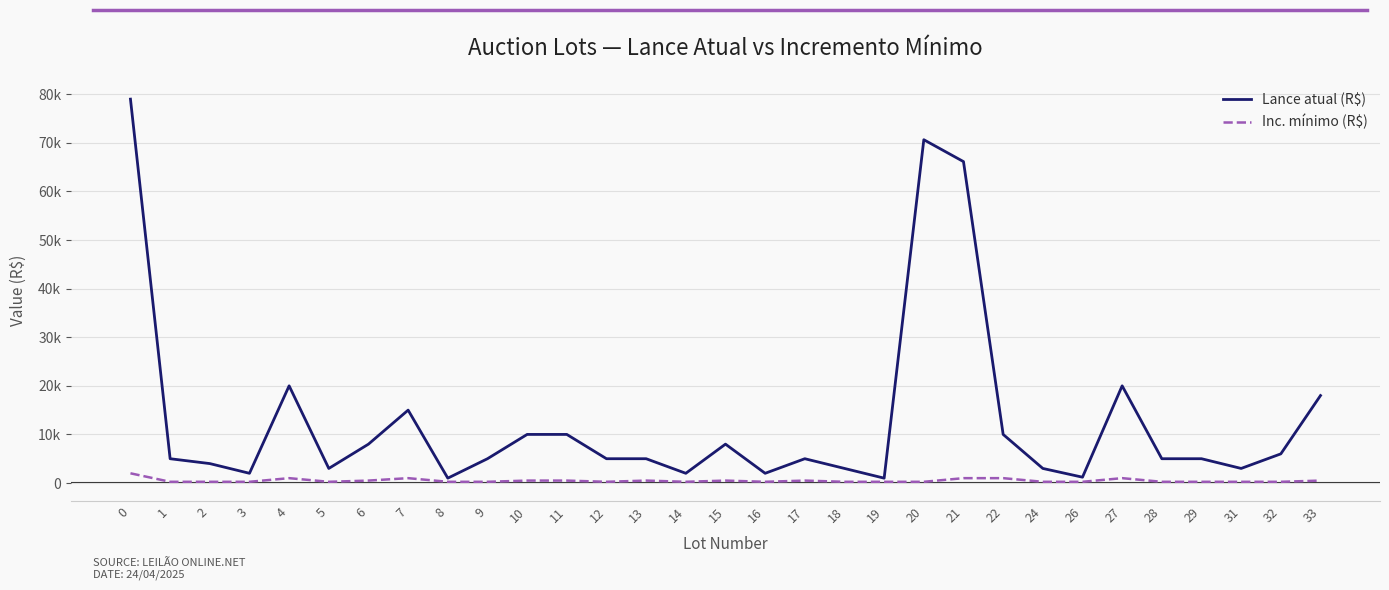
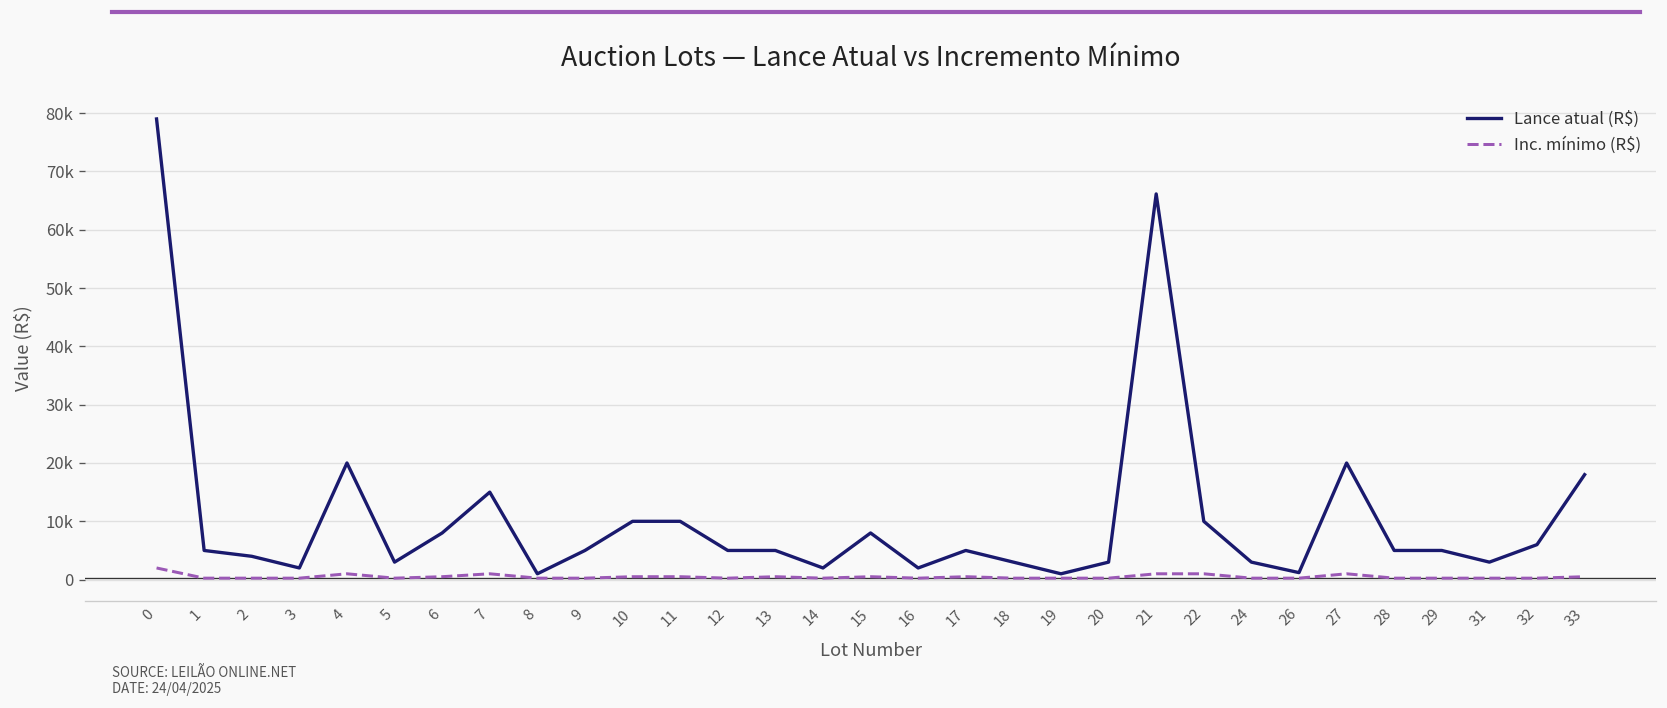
  {
    "Lance atual (R$)": {
      "0": 79000,
      "1": 5000,
      "2": 4000,
      "3": 2000,
      "4": 20000,
      "5": 3000,
      "6": 8000,
      "7": 15000,
      "8": 1000,
      "9": 5000,
      "10": 10000,
      "11": 10000,
      "12": 5000,
      "13": 5000,
      "14": 2000,
      "15": 8000,
      "16": 2000,
      "17": 5000,
      "18": 3000,
      "19": 1000,
-     "20": 71000,
+     "20": 3000,
      "21": 66000,
      "22": 10000,
      "24": 3000,
      "26": 1000,
      "27": 20000,
      "28": 5000,
      "29": 5000,
      "31": 3000,
      "32": 6000,
      "33": 18000
    },
    "Inc. mínimo (R$)": {
      "0": 2000,
      "1": 0,
      "2": 0,
      "3": 0,
      "4": 1000,
      "5": 0,
      "6": 1000,
      "7": 1000,
      "8": 0,
      "9": 0,
      "10": 1000,
      "11": 1000,
      "12": 0,
      "13": 1000,
      "14": 0,
      "15": 1000,
      "16": 0,
      "17": 1000,
      "18": 0,
      "19": 0,
      "20": 0,
      "21": 1000,
      "22": 1000,
      "24": 0,
      "26": 0,
      "27": 1000,
      "28": 0,
      "29": 0,
      "31": 0,
      "32": 0,
      "33": 1000
    }
  }
